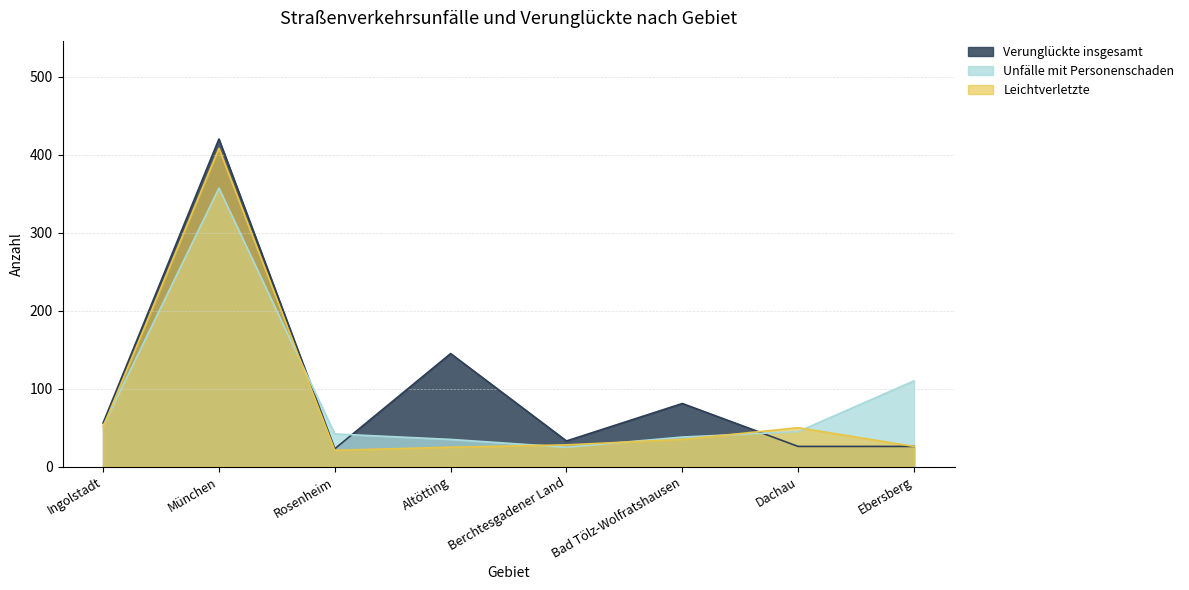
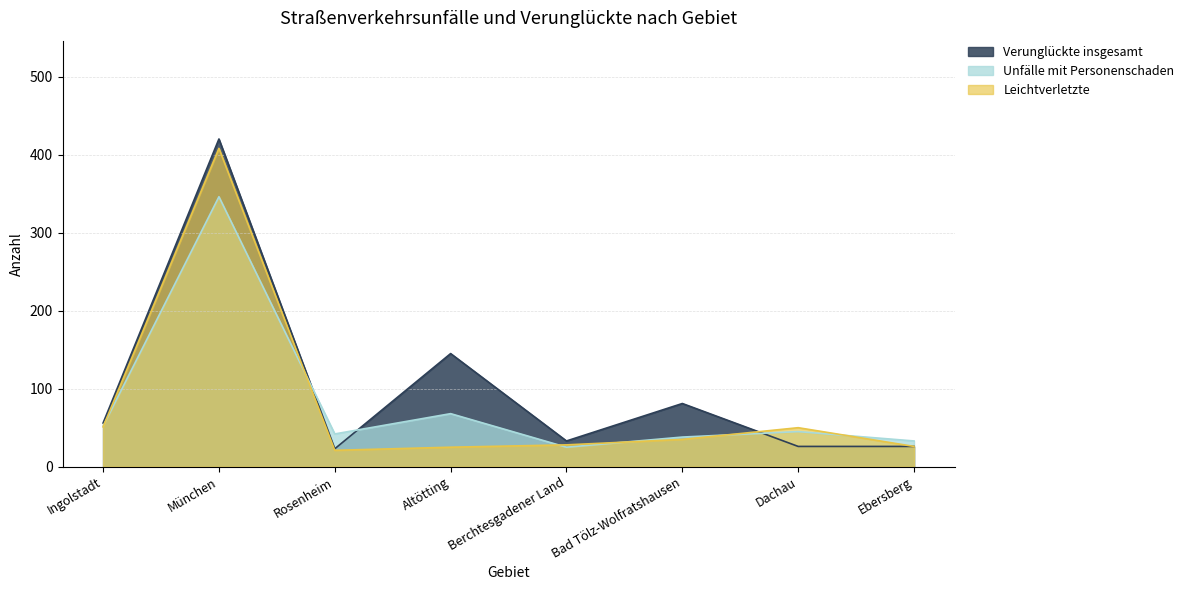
  {
    "Verunglückte insgesamt": {
      "Ingolstadt": 60,
      "München": 420,
      "Altötting": 150,
      "Berchtesgadener Land": 30,
      "Bad Tölz-Wolfratshausen": 80,
      "Dachau": 30
    },
    "Unfälle mit Personenschaden": {
-     "München": 360,
+     "München": 350,
      "Rosenheim": 40,
-     "Altötting": 40,
+     "Altötting": 70,
      "Dachau": 50,
-     "Ebersberg": 110
+     "Ebersberg": 30
    },
    "Leichtverletzte": {
      "München": 410,
      "Altötting": 30,
      "Dachau": 50
    }
  }
